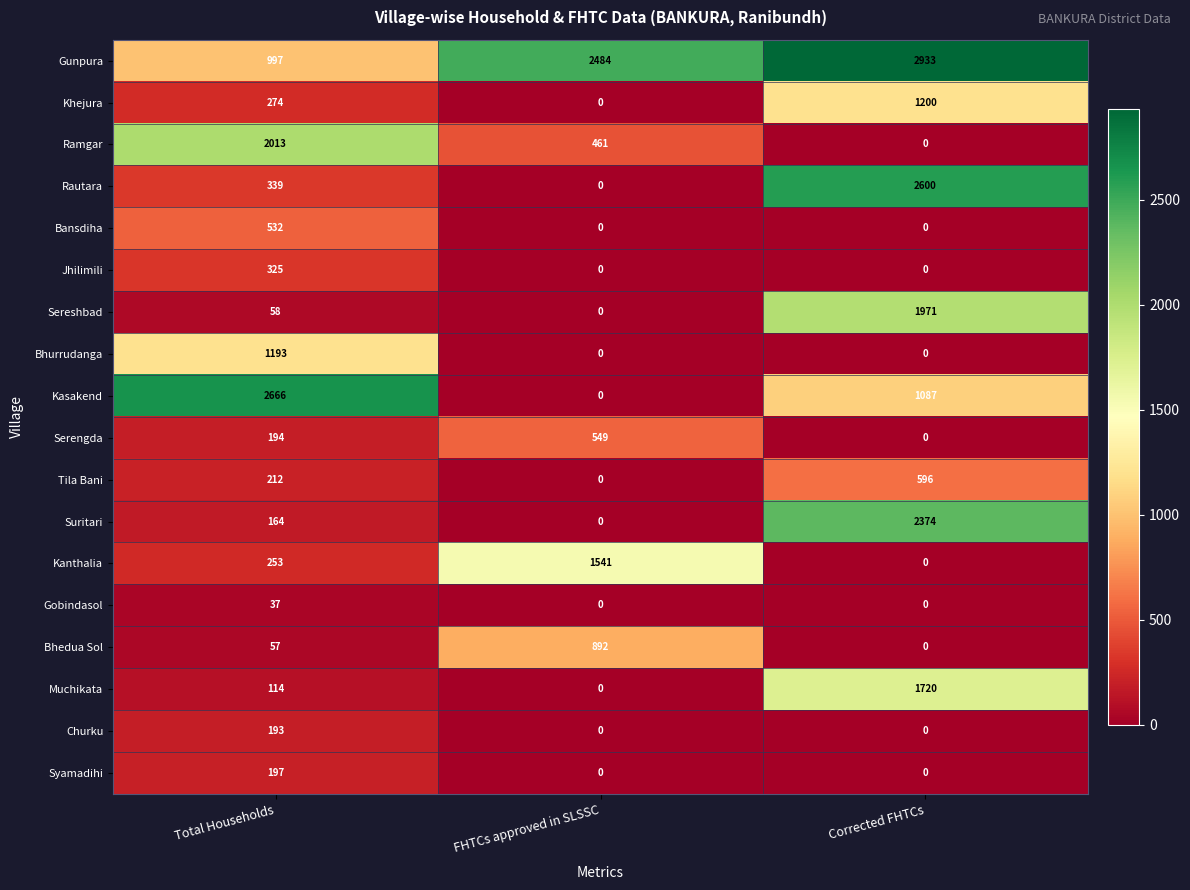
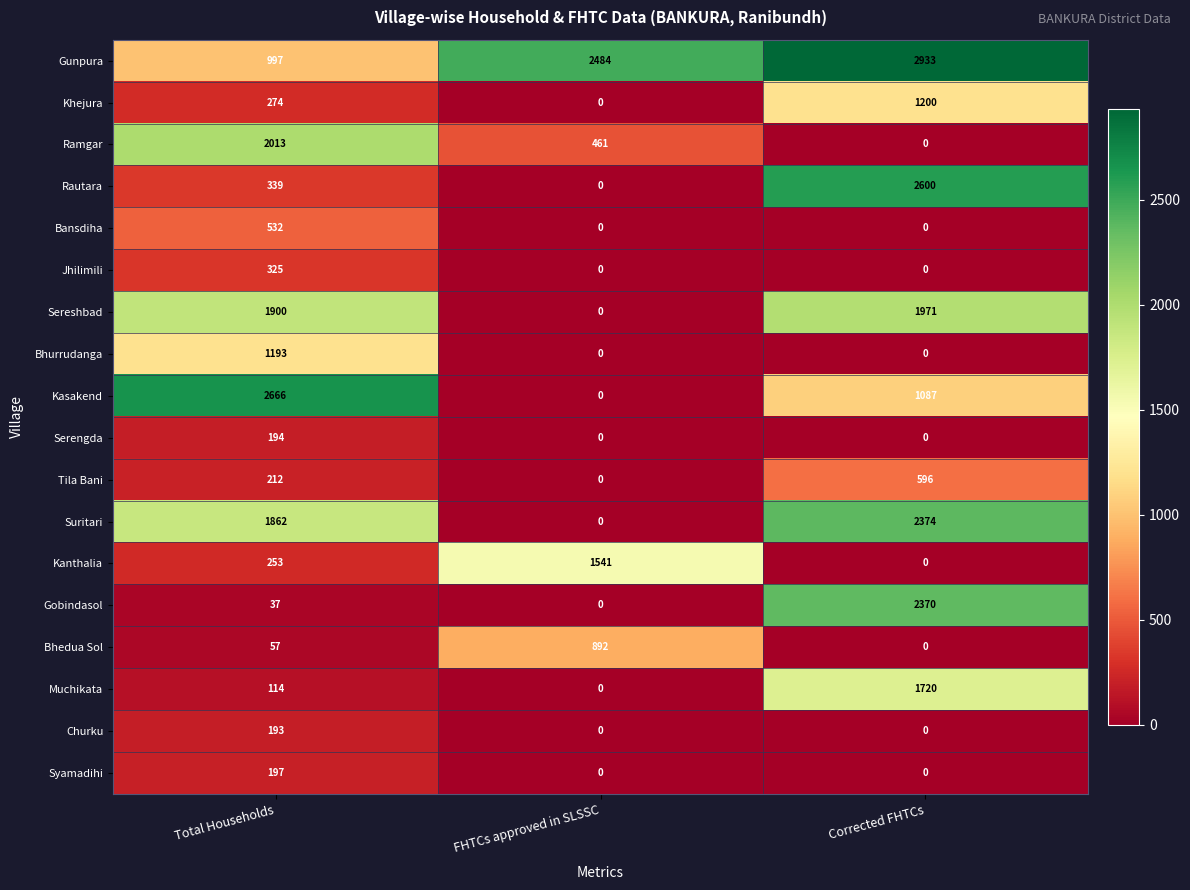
  {
    "Gunpura": {
      "Total Households": 997,
      "FHTCs approved in SLSSC": 2484,
      "Corrected FHTCs": 2933
    },
    "Khejura": {
      "Total Households": 274,
      "FHTCs approved in SLSSC": 0,
      "Corrected FHTCs": 1200
    },
    "Ramgar": {
      "Total Households": 2013,
      "FHTCs approved in SLSSC": 461,
      "Corrected FHTCs": 0
    },
    "Rautara": {
      "Total Households": 339,
      "FHTCs approved in SLSSC": 0,
      "Corrected FHTCs": 2600
    },
    "Bansdiha": {
      "Total Households": 532,
      "FHTCs approved in SLSSC": 0,
      "Corrected FHTCs": 0
    },
    "Jhilimili": {
      "Total Households": 325,
      "FHTCs approved in SLSSC": 0,
      "Corrected FHTCs": 0
    },
    "Sereshbad": {
-     "Total Households": 58,
+     "Total Households": 1900,
      "FHTCs approved in SLSSC": 0,
      "Corrected FHTCs": 1971
    },
    "Bhurrudanga": {
      "Total Households": 1193,
      "FHTCs approved in SLSSC": 0,
      "Corrected FHTCs": 0
    },
    "Kasakend": {
      "Total Households": 2666,
      "FHTCs approved in SLSSC": 0,
      "Corrected FHTCs": 1087
    },
    "Serengda": {
      "Total Households": 194,
-     "FHTCs approved in SLSSC": 549,
+     "FHTCs approved in SLSSC": 0,
      "Corrected FHTCs": 0
    },
    "Tila Bani": {
      "Total Households": 212,
      "FHTCs approved in SLSSC": 0,
      "Corrected FHTCs": 596
    },
    "Suritari": {
-     "Total Households": 164,
+     "Total Households": 1862,
      "FHTCs approved in SLSSC": 0,
      "Corrected FHTCs": 2374
    },
    "Kanthalia": {
      "Total Households": 253,
      "FHTCs approved in SLSSC": 1541,
      "Corrected FHTCs": 0
    },
    "Gobindasol": {
      "Total Households": 37,
      "FHTCs approved in SLSSC": 0,
-     "Corrected FHTCs": 0
+     "Corrected FHTCs": 2370
    },
    "Bhedua Sol": {
      "Total Households": 57,
      "FHTCs approved in SLSSC": 892,
      "Corrected FHTCs": 0
    },
    "Muchikata": {
      "Total Households": 114,
      "FHTCs approved in SLSSC": 0,
      "Corrected FHTCs": 1720
    },
    "Churku": {
      "Total Households": 193,
      "FHTCs approved in SLSSC": 0,
      "Corrected FHTCs": 0
    },
    "Syamadihi": {
      "Total Households": 197,
      "FHTCs approved in SLSSC": 0,
      "Corrected FHTCs": 0
    }
  }
